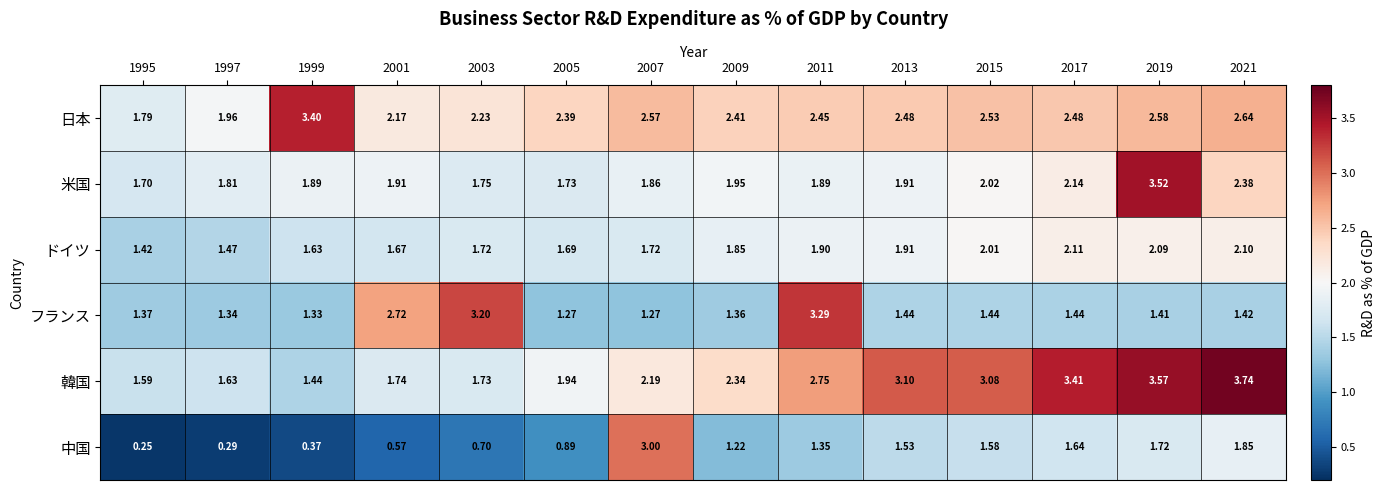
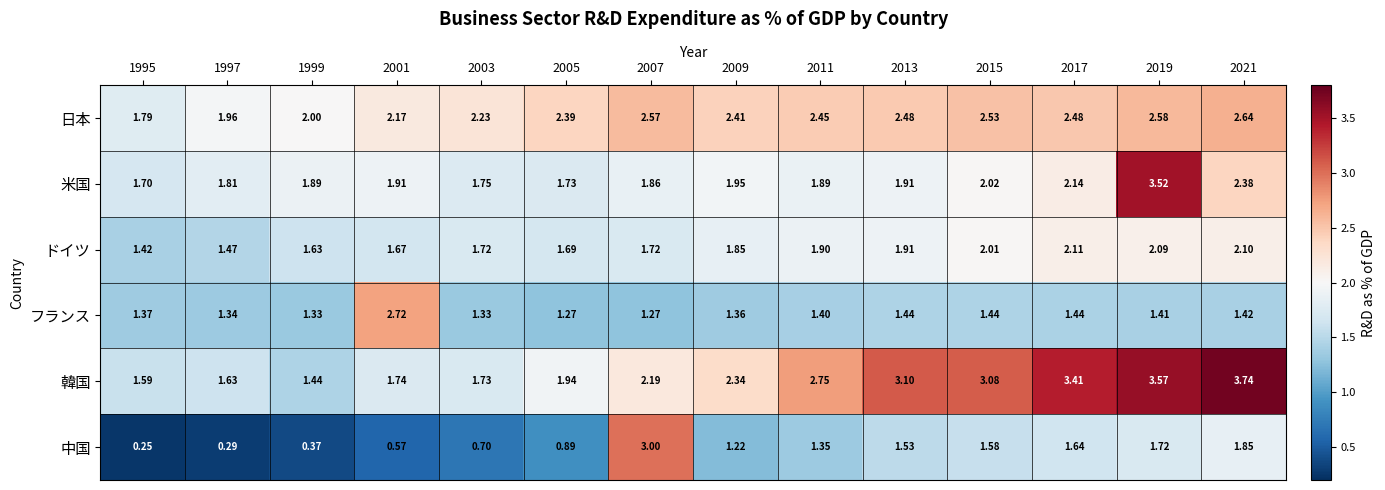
  {
    "日本": {
      "1995": 1.79,
      "1997": 1.96,
-     "1999": 3.40,
+     "1999": 2.00,
      "2001": 2.17,
      "2003": 2.23,
      "2005": 2.39,
      "2007": 2.57,
      "2009": 2.41,
      "2011": 2.45,
      "2013": 2.48,
      "2015": 2.53,
      "2017": 2.48,
      "2019": 2.58,
      "2021": 2.64
    },
    "米国": {
      "1995": 1.70,
      "1997": 1.81,
      "1999": 1.89,
      "2001": 1.91,
      "2003": 1.75,
      "2005": 1.73,
      "2007": 1.86,
      "2009": 1.95,
      "2011": 1.89,
      "2013": 1.91,
      "2015": 2.02,
      "2017": 2.14,
      "2019": 3.52,
      "2021": 2.38
    },
    "ドイツ": {
      "1995": 1.42,
      "1997": 1.47,
      "1999": 1.63,
      "2001": 1.67,
      "2003": 1.72,
      "2005": 1.69,
      "2007": 1.72,
      "2009": 1.85,
      "2011": 1.90,
      "2013": 1.91,
      "2015": 2.01,
      "2017": 2.11,
      "2019": 2.09,
      "2021": 2.10
    },
    "フランス": {
      "1995": 1.37,
      "1997": 1.34,
      "1999": 1.33,
      "2001": 2.72,
-     "2003": 3.20,
+     "2003": 1.33,
      "2005": 1.27,
      "2007": 1.27,
      "2009": 1.36,
-     "2011": 3.29,
+     "2011": 1.40,
      "2013": 1.44,
      "2015": 1.44,
      "2017": 1.44,
      "2019": 1.41,
      "2021": 1.42
    },
    "韓国": {
      "1995": 1.59,
      "1997": 1.63,
      "1999": 1.44,
      "2001": 1.74,
      "2003": 1.73,
      "2005": 1.94,
      "2007": 2.19,
      "2009": 2.34,
      "2011": 2.75,
      "2013": 3.10,
      "2015": 3.08,
      "2017": 3.41,
      "2019": 3.57,
      "2021": 3.74
    },
    "中国": {
      "1995": 0.25,
      "1997": 0.29,
      "1999": 0.37,
      "2001": 0.57,
      "2003": 0.70,
      "2005": 0.89,
      "2007": 3.00,
      "2009": 1.22,
      "2011": 1.35,
      "2013": 1.53,
      "2015": 1.58,
      "2017": 1.64,
      "2019": 1.72,
      "2021": 1.85
    }
  }
